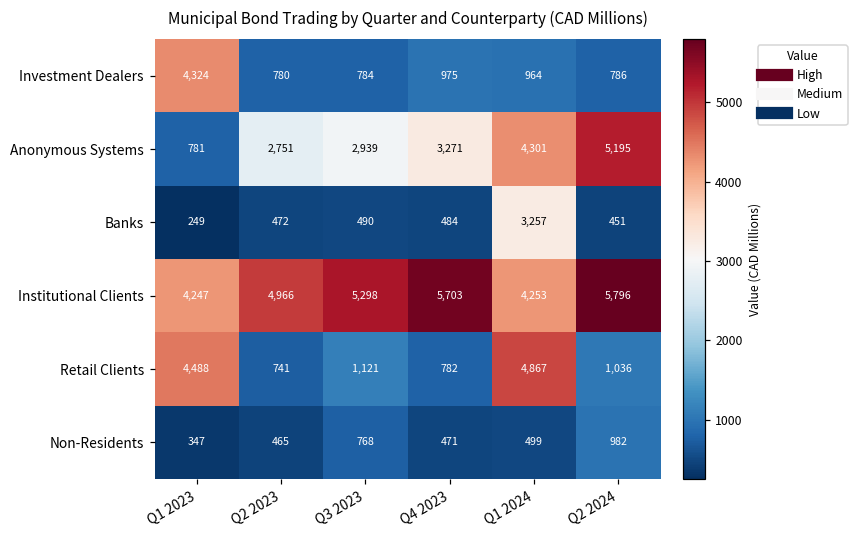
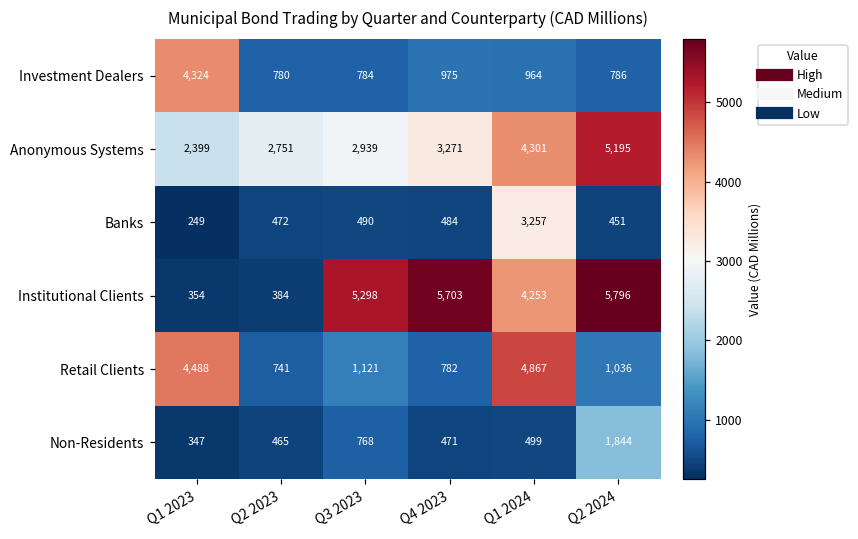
  {
    "Investment Dealers": {
      "Q1 2023": "4,324",
      "Q2 2023": "780",
      "Q3 2023": "784",
      "Q4 2023": "975",
      "Q1 2024": "964",
      "Q2 2024": "786"
    },
    "Anonymous Systems": {
-     "Q1 2023": "781",
+     "Q1 2023": "2,399",
      "Q2 2023": "2,751",
      "Q3 2023": "2,939",
      "Q4 2023": "3,271",
      "Q1 2024": "4,301",
      "Q2 2024": "5,195"
    },
    "Banks": {
      "Q1 2023": "249",
      "Q2 2023": "472",
      "Q3 2023": "490",
      "Q4 2023": "484",
      "Q1 2024": "3,257",
      "Q2 2024": "451"
    },
    "Institutional Clients": {
-     "Q1 2023": "4,247",
-     "Q2 2023": "4,966",
+     "Q1 2023": "354",
+     "Q2 2023": "384",
      "Q3 2023": "5,298",
      "Q4 2023": "5,703",
      "Q1 2024": "4,253",
      "Q2 2024": "5,796"
    },
    "Retail Clients": {
      "Q1 2023": "4,488",
      "Q2 2023": "741",
      "Q3 2023": "1,121",
      "Q4 2023": "782",
      "Q1 2024": "4,867",
      "Q2 2024": "1,036"
    },
    "Non-Residents": {
      "Q1 2023": "347",
      "Q2 2023": "465",
      "Q3 2023": "768",
      "Q4 2023": "471",
      "Q1 2024": "499",
-     "Q2 2024": "982"
+     "Q2 2024": "1,844"
    }
  }
